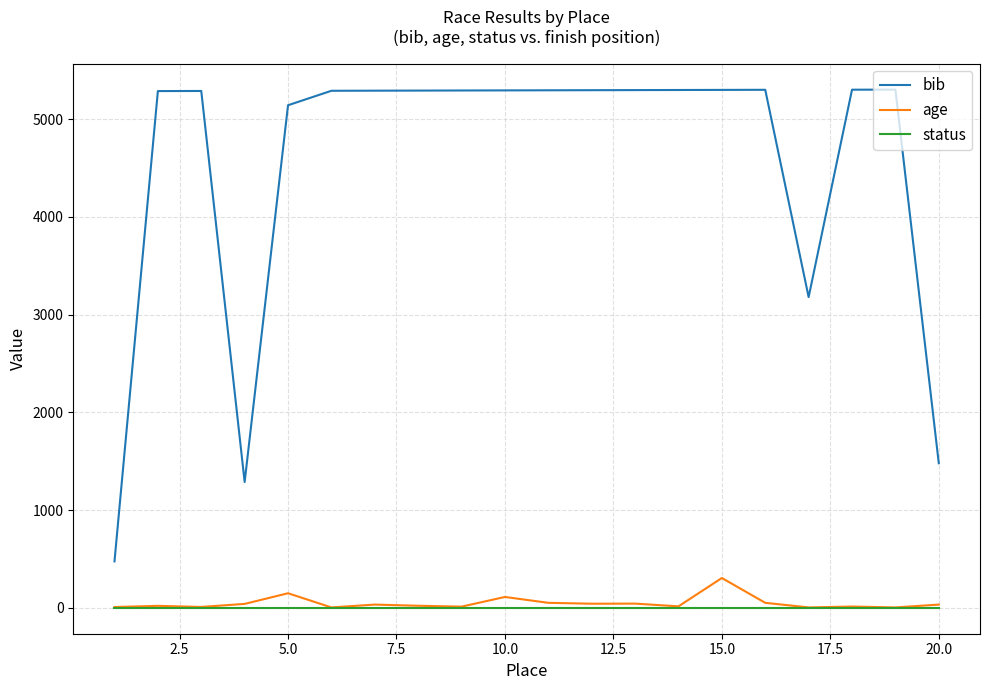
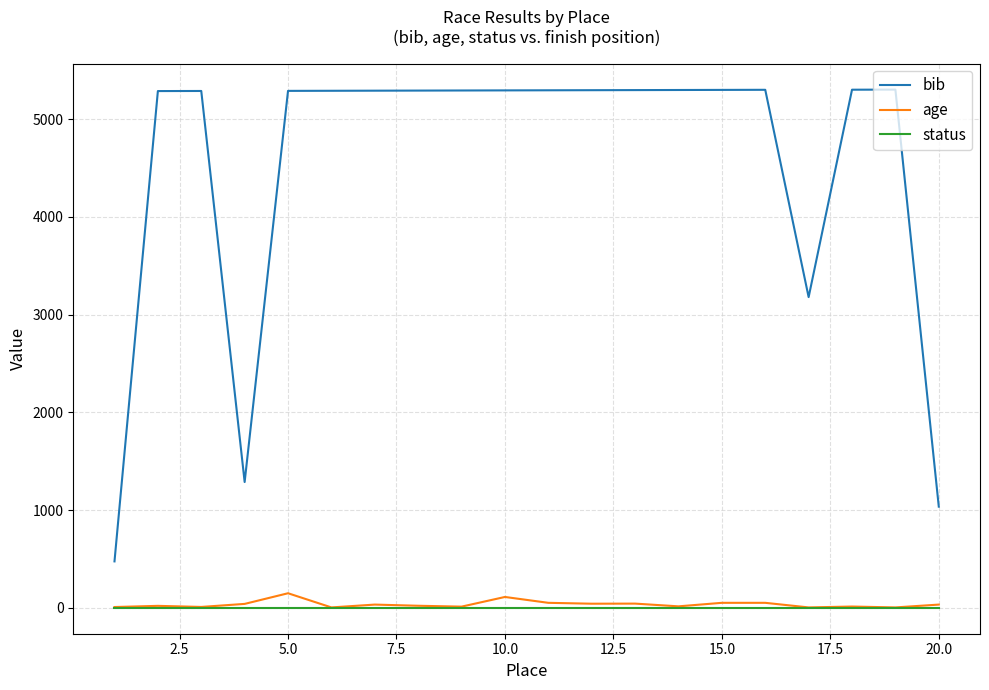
  {
    "bib": {
-     "5.0": 5100,
+     "5.0": 5300,
      "10.0": 5300,
      "15.0": 5300,
-     "20.0": 1500
+     "20.0": 1000
    },
    "age": {
      "5.0": 200,
      "10.0": 100,
-     "15.0": 300,
+     "15.0": 100,
      "20.0": 0
    },
    "status": {
      "5.0": 0,
      "10.0": 0,
      "15.0": 0,
      "20.0": 0
    }
  }
